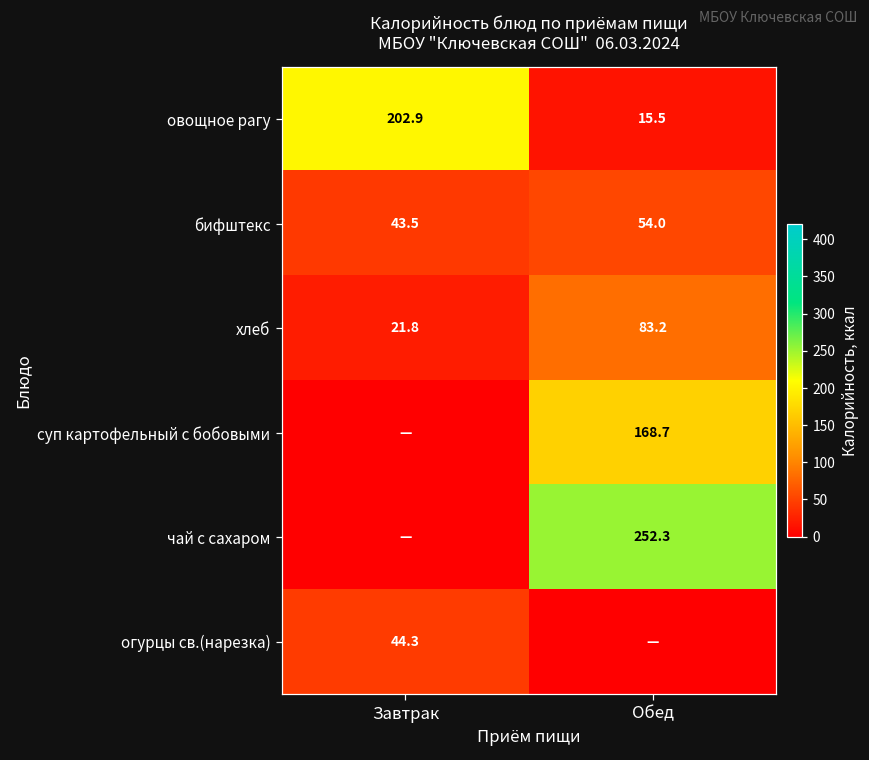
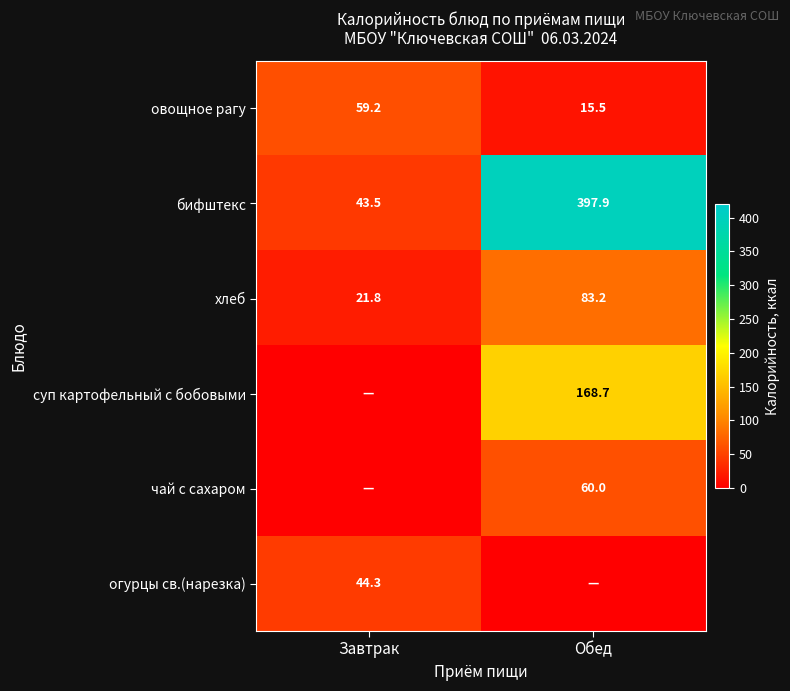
  {
    "овощное рагу": {
-     "Завтрак": 202.9,
+     "Завтрак": 59.2,
      "Обед": 15.5
    },
    "бифштекс": {
      "Завтрак": 43.5,
-     "Обед": 54.0
+     "Обед": 397.9
    },
    "хлеб": {
      "Завтрак": 21.8,
      "Обед": 83.2
    },
    "суп картофельный с бобовыми": {
      "Обед": 168.7
    },
    "чай с сахаром": {
-     "Обед": 252.3
+     "Обед": 60.0
    },
    "огурцы св.(нарезка)": {
      "Завтрак": 44.3
    }
  }
